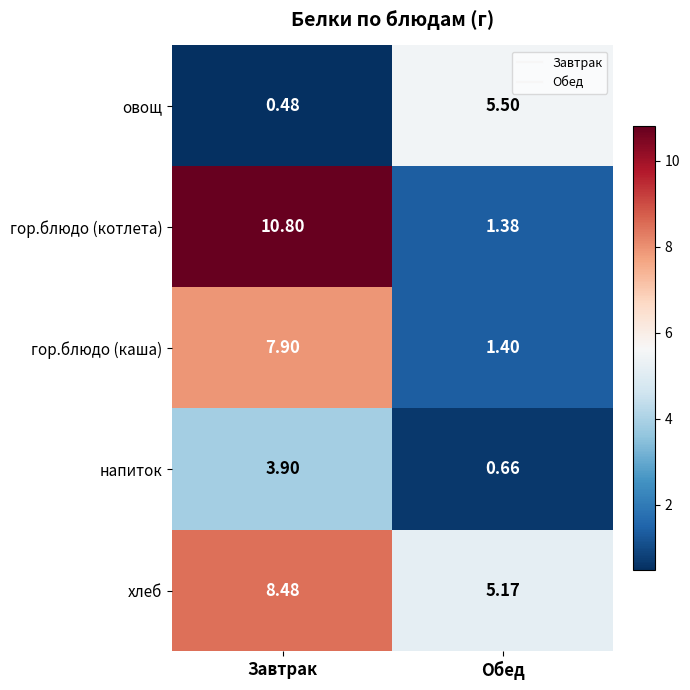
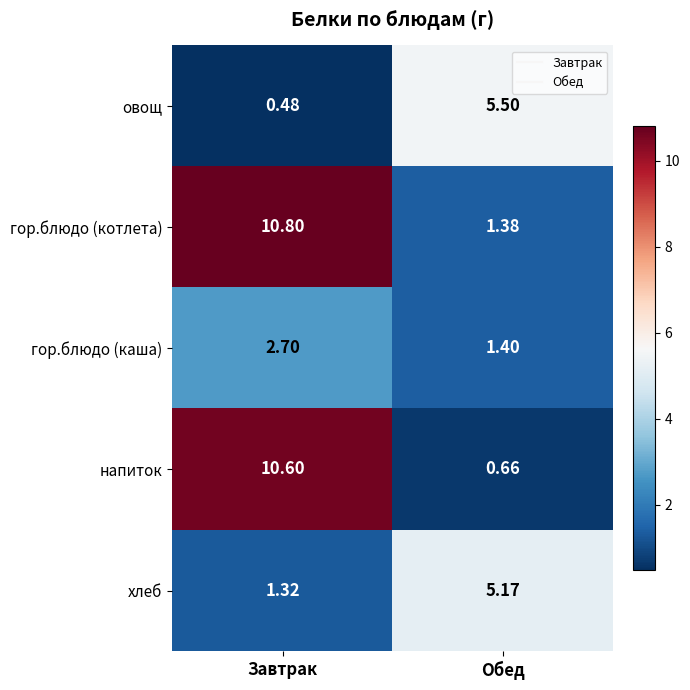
  {
    "овощ": {
      "Завтрак": 0.48,
      "Обед": 5.50
    },
    "гор.блюдо (котлета)": {
      "Завтрак": 10.80,
      "Обед": 1.38
    },
    "гор.блюдо (каша)": {
-     "Завтрак": 7.90,
+     "Завтрак": 2.70,
      "Обед": 1.40
    },
    "напиток": {
-     "Завтрак": 3.90,
+     "Завтрак": 10.60,
      "Обед": 0.66
    },
    "хлеб": {
-     "Завтрак": 8.48,
+     "Завтрак": 1.32,
      "Обед": 5.17
    }
  }
